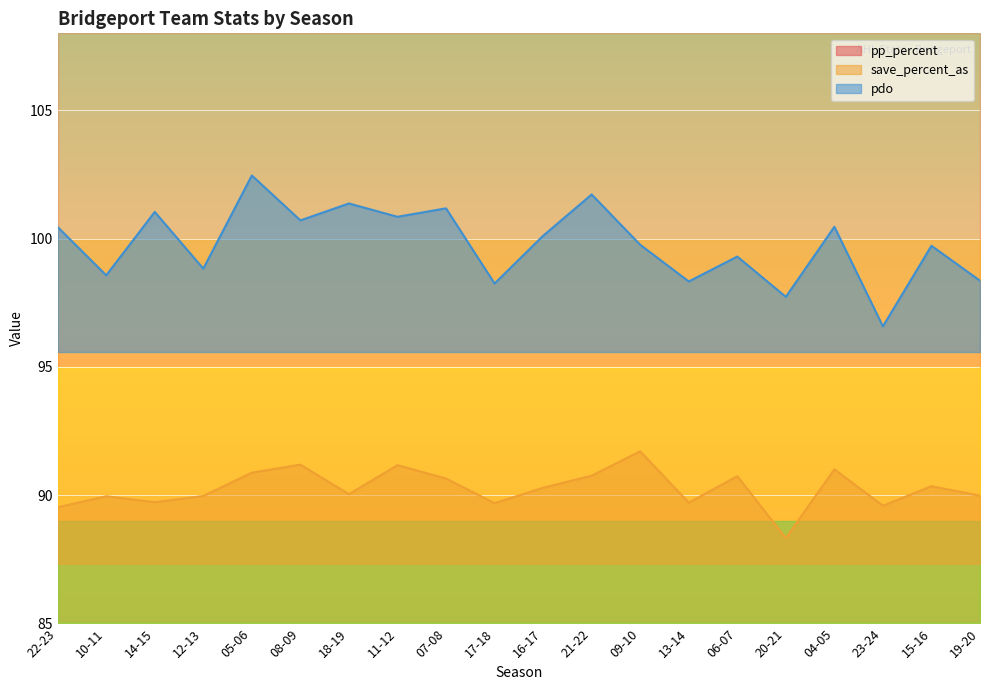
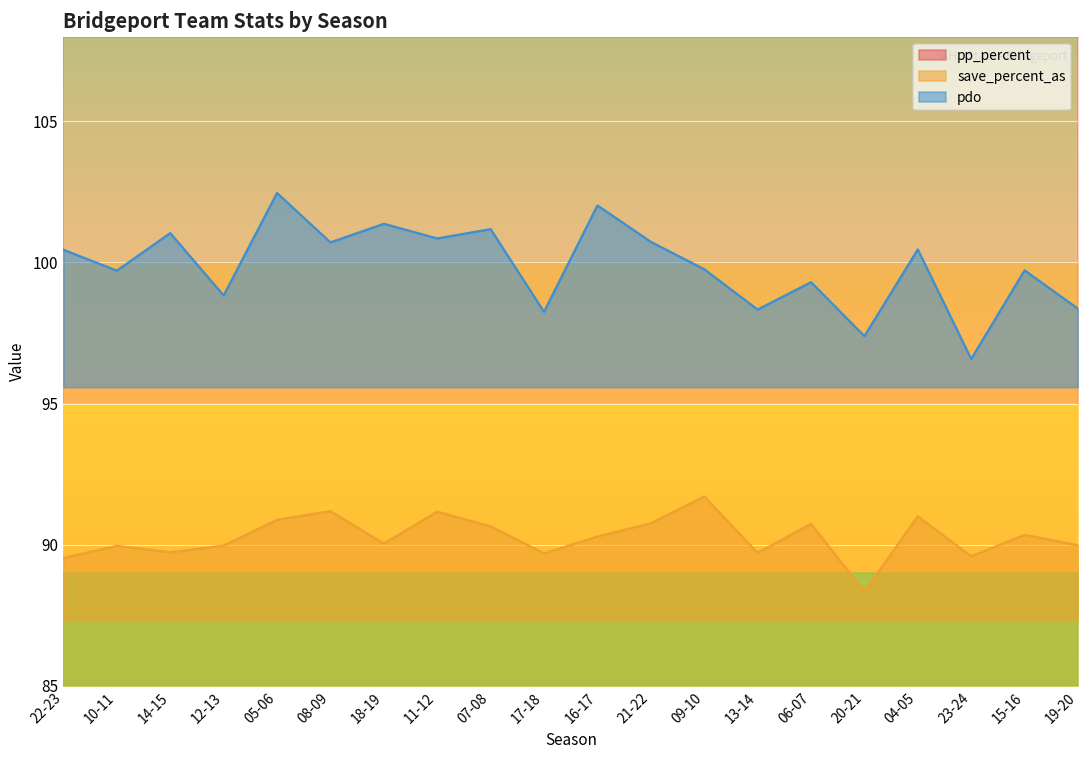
  {
    "pdo": {
      "22-23": 100.5,
-     "10-11": 98.6,
+     "10-11": 99.7,
      "14-15": 101.0,
      "12-13": 98.8,
      "05-06": 102.5,
      "08-09": 100.7,
      "18-19": 101.4,
      "11-12": 100.9,
      "07-08": 101.2,
      "17-18": 98.3,
-     "16-17": 100.1,
-     "21-22": 101.7,
+     "16-17": 102.0,
+     "21-22": 100.7,
      "09-10": 99.8,
      "13-14": 98.3,
      "06-07": 99.3,
-     "20-21": 97.7,
+     "20-21": 97.4,
      "04-05": 100.5,
      "23-24": 96.6,
      "15-16": 99.7,
      "19-20": 98.4
    }
  }
